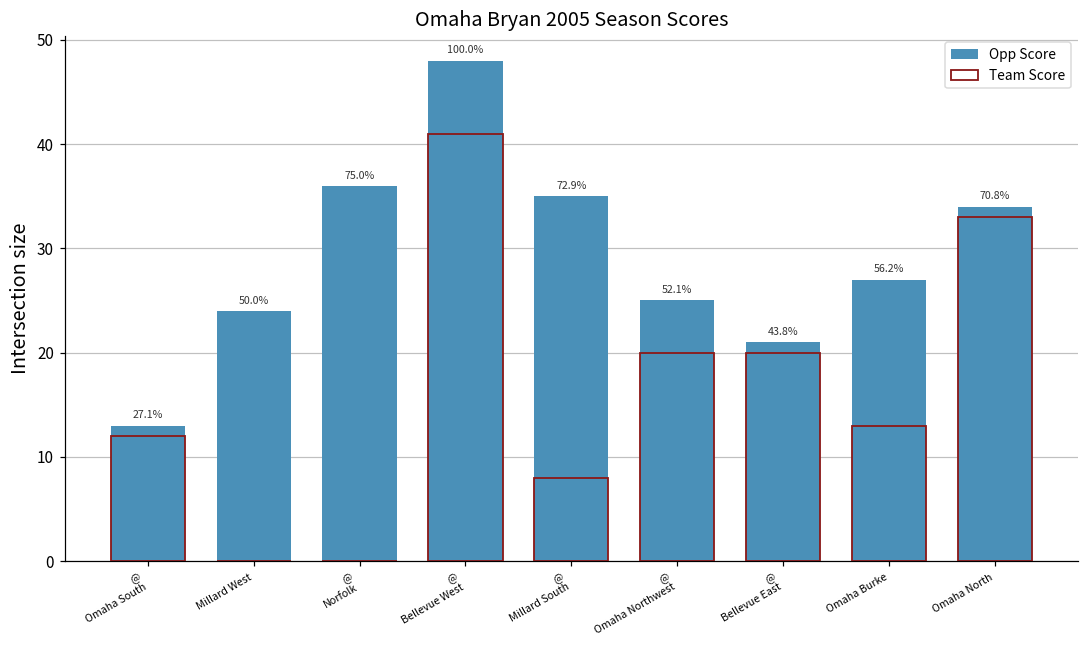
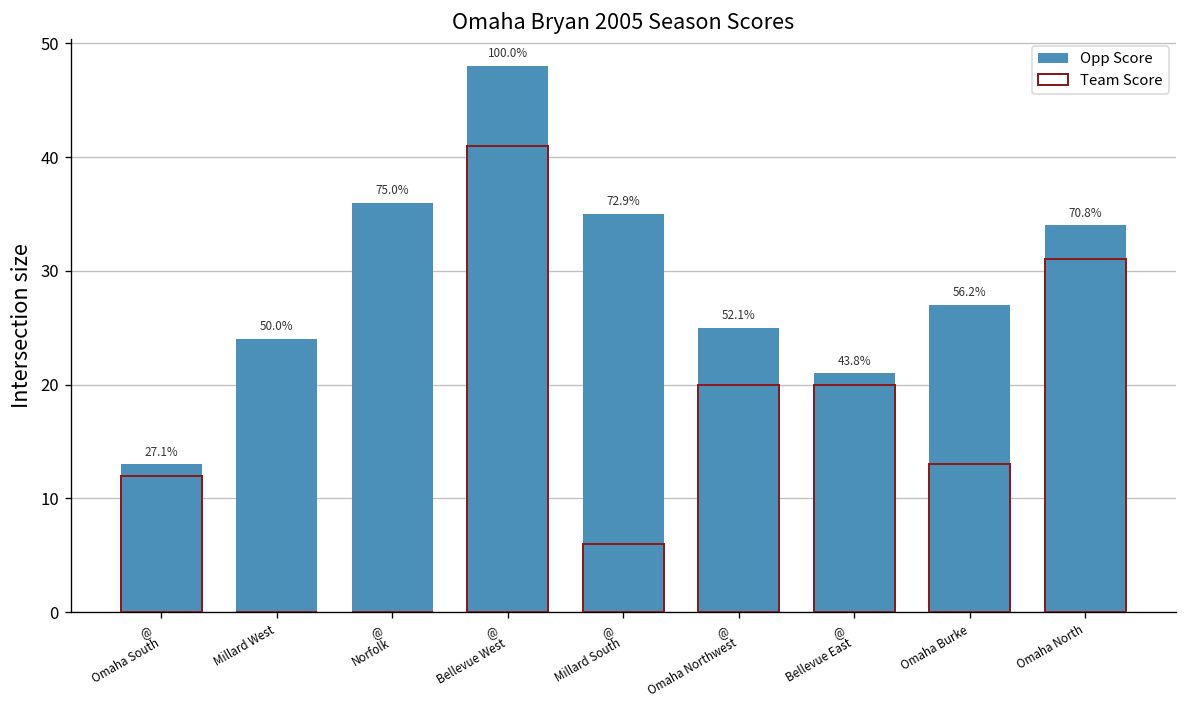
  {
    "Team Score": {
      "Millard West": 0,
      "@ Norfolk": 0,
-     "@ Millard South": 8,
-     "Omaha North": 33
+     "@ Millard South": 6,
+     "Omaha North": 31
    }
  }
